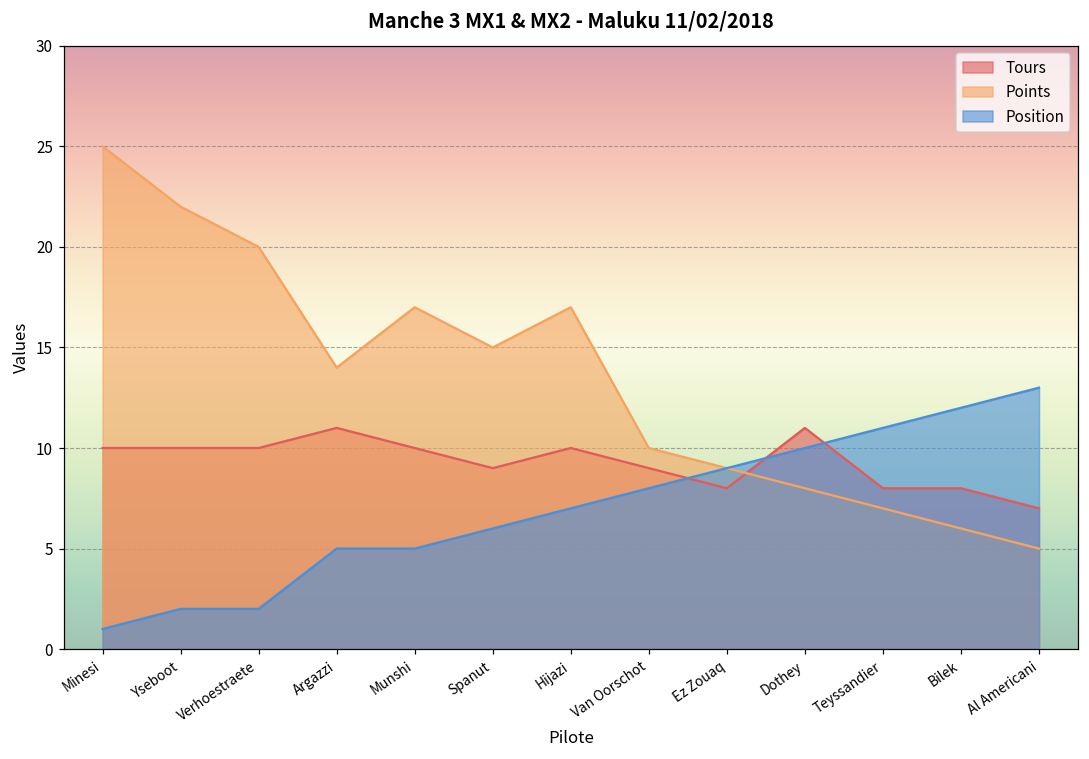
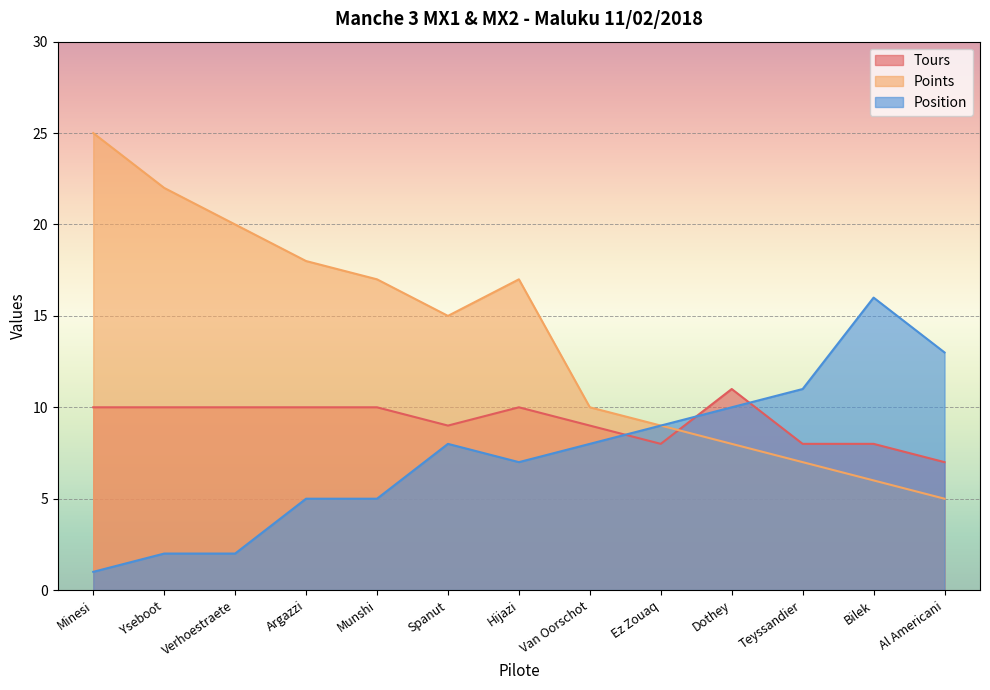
  {
    "Tours": {
      "Minesi": 10,
      "Yseboot": 10,
      "Verhoestraete": 10,
-     "Argazzi": 11,
+     "Argazzi": 10,
      "Munshi": 10,
      "Spanut": 9,
      "Hijazi": 10,
      "Van Oorschot": 9,
      "Ez Zouaq": 8,
      "Dothey": 11,
      "Teyssandier": 8,
      "Bilek": 8,
      "Al Americani": 7
    },
    "Points": {
      "Minesi": 25,
      "Yseboot": 22,
      "Verhoestraete": 20,
-     "Argazzi": 14,
+     "Argazzi": 18,
      "Munshi": 17,
      "Spanut": 15,
      "Hijazi": 17,
      "Van Oorschot": 10,
      "Dothey": 8,
      "Teyssandier": 7,
      "Bilek": 6,
      "Al Americani": 5
    },
    "Position": {
      "Minesi": 1,
      "Yseboot": 2,
      "Verhoestraete": 2,
      "Argazzi": 5,
      "Munshi": 5,
-     "Spanut": 6,
+     "Spanut": 8,
      "Hijazi": 7,
      "Van Oorschot": 8,
      "Dothey": 10,
      "Teyssandier": 11,
-     "Bilek": 12,
+     "Bilek": 16,
      "Al Americani": 13
    }
  }
